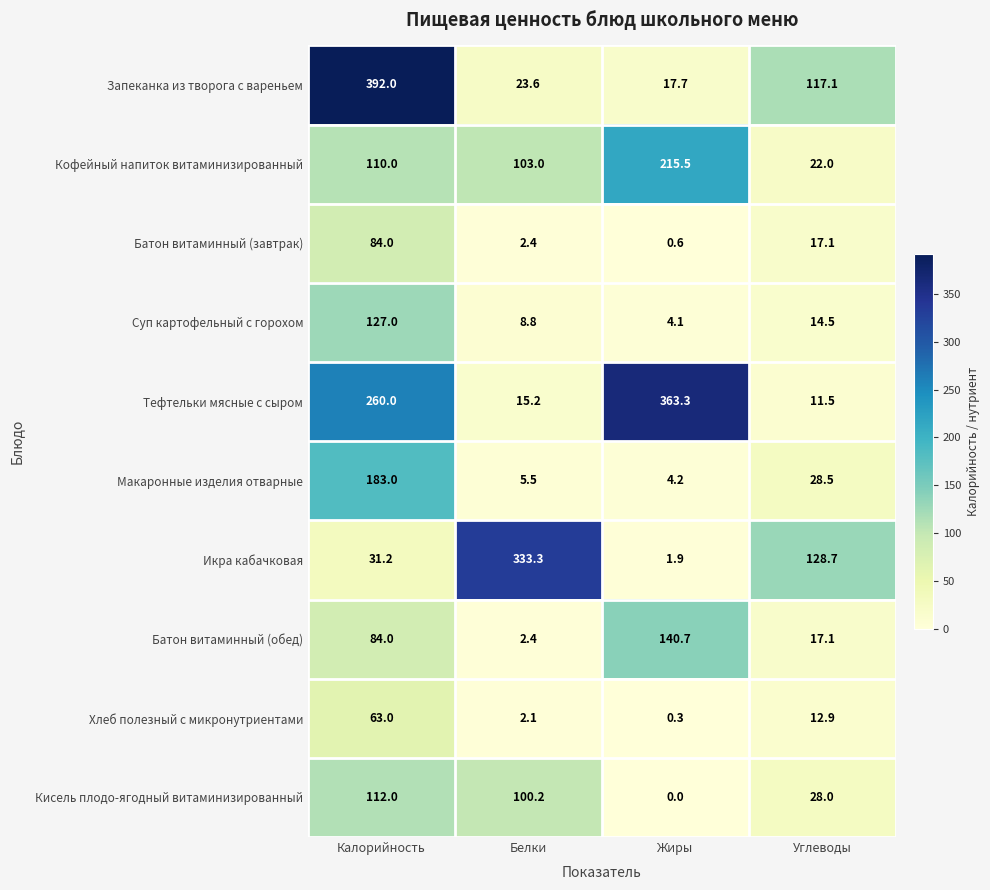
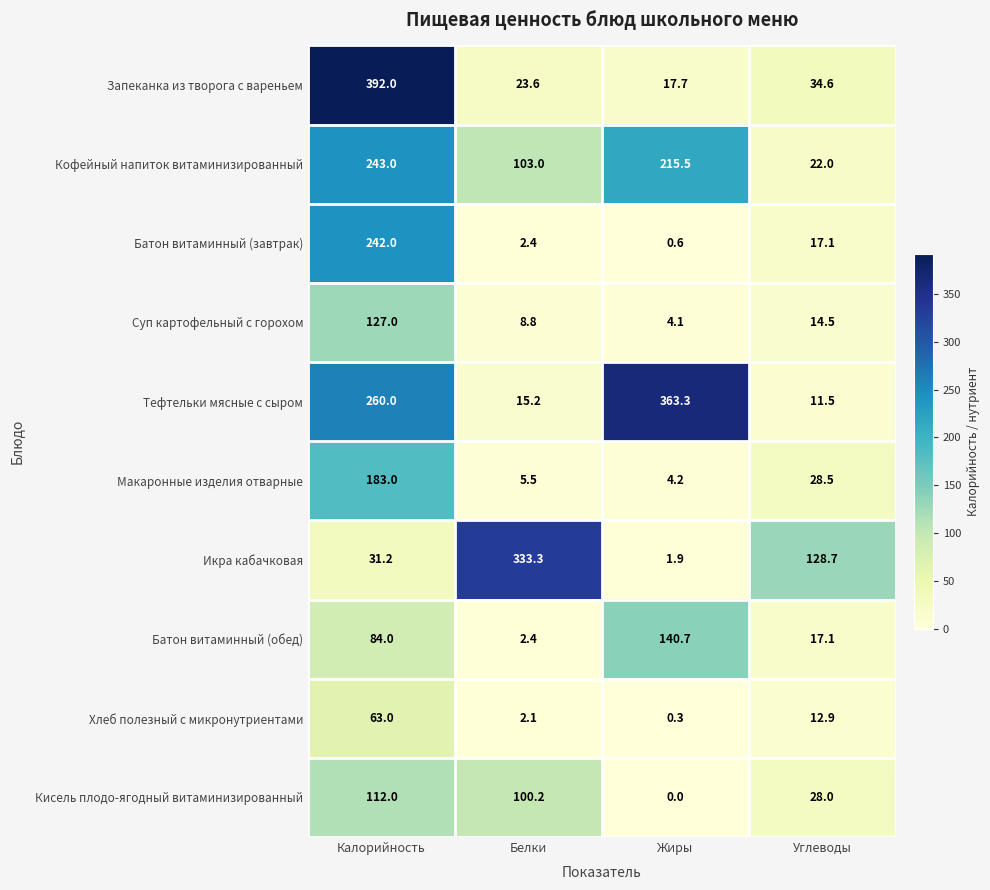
  {
    "Запеканка из творога с вареньем": {
      "Калорийность": 392.0,
      "Белки": 23.6,
      "Жиры": 17.7,
-     "Углеводы": 117.1
+     "Углеводы": 34.6
    },
    "Кофейный напиток витаминизированный": {
-     "Калорийность": 110.0,
+     "Калорийность": 243.0,
      "Белки": 103.0,
      "Жиры": 215.5,
      "Углеводы": 22.0
    },
    "Батон витаминный (завтрак)": {
-     "Калорийность": 84.0,
+     "Калорийность": 242.0,
      "Белки": 2.4,
      "Жиры": 0.6,
      "Углеводы": 17.1
    },
    "Суп картофельный с горохом": {
      "Калорийность": 127.0,
      "Белки": 8.8,
      "Жиры": 4.1,
      "Углеводы": 14.5
    },
    "Тефтельки мясные с сыром": {
      "Калорийность": 260.0,
      "Белки": 15.2,
      "Жиры": 363.3,
      "Углеводы": 11.5
    },
    "Макаронные изделия отварные": {
      "Калорийность": 183.0,
      "Белки": 5.5,
      "Жиры": 4.2,
      "Углеводы": 28.5
    },
    "Икра кабачковая": {
      "Калорийность": 31.2,
      "Белки": 333.3,
      "Жиры": 1.9,
      "Углеводы": 128.7
    },
    "Батон витаминный (обед)": {
      "Калорийность": 84.0,
      "Белки": 2.4,
      "Жиры": 140.7,
      "Углеводы": 17.1
    },
    "Хлеб полезный с микронутриентами": {
      "Калорийность": 63.0,
      "Белки": 2.1,
      "Жиры": 0.3,
      "Углеводы": 12.9
    },
    "Кисель плодо-ягодный витаминизированный": {
      "Калорийность": 112.0,
      "Белки": 100.2,
      "Жиры": 0.0,
      "Углеводы": 28.0
    }
  }
